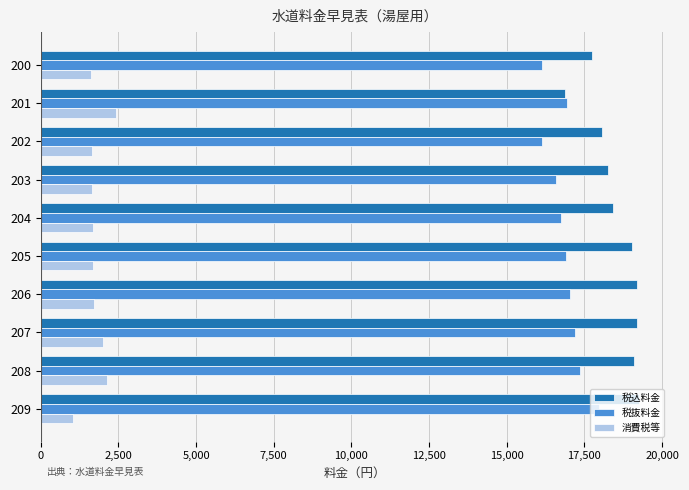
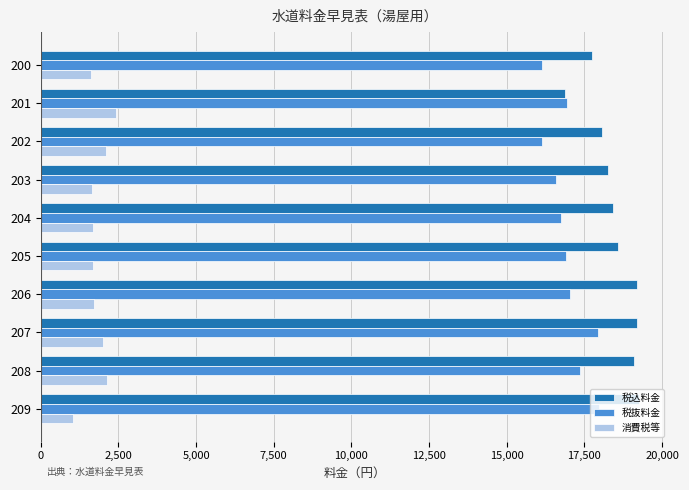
  {
    "税込料金": {
      "200": "17,700",
      "201": "16,900",
      "202": "18,100",
      "203": "18,200",
      "204": "18,400",
-     "205": "19,000",
+     "205": "18,600",
      "206": "19,200",
      "207": "19,200",
      "208": "19,100"
    },
    "税抜料金": {
      "200": "16,100",
      "201": "16,900",
      "202": "16,100",
      "203": "16,600",
      "204": "16,700",
      "205": "16,900",
      "206": "17,100",
-     "207": "17,200",
+     "207": "17,900",
      "208": "17,400"
    },
    "消費税等": {
      "200": "1,600",
      "201": "2,400",
-     "202": "1,600",
+     "202": "2,100",
      "203": "1,700",
      "204": "1,700",
      "205": "1,700",
      "206": "1,700",
      "207": "2,000",
      "208": "2,100",
      "209": "1,100"
    }
  }
